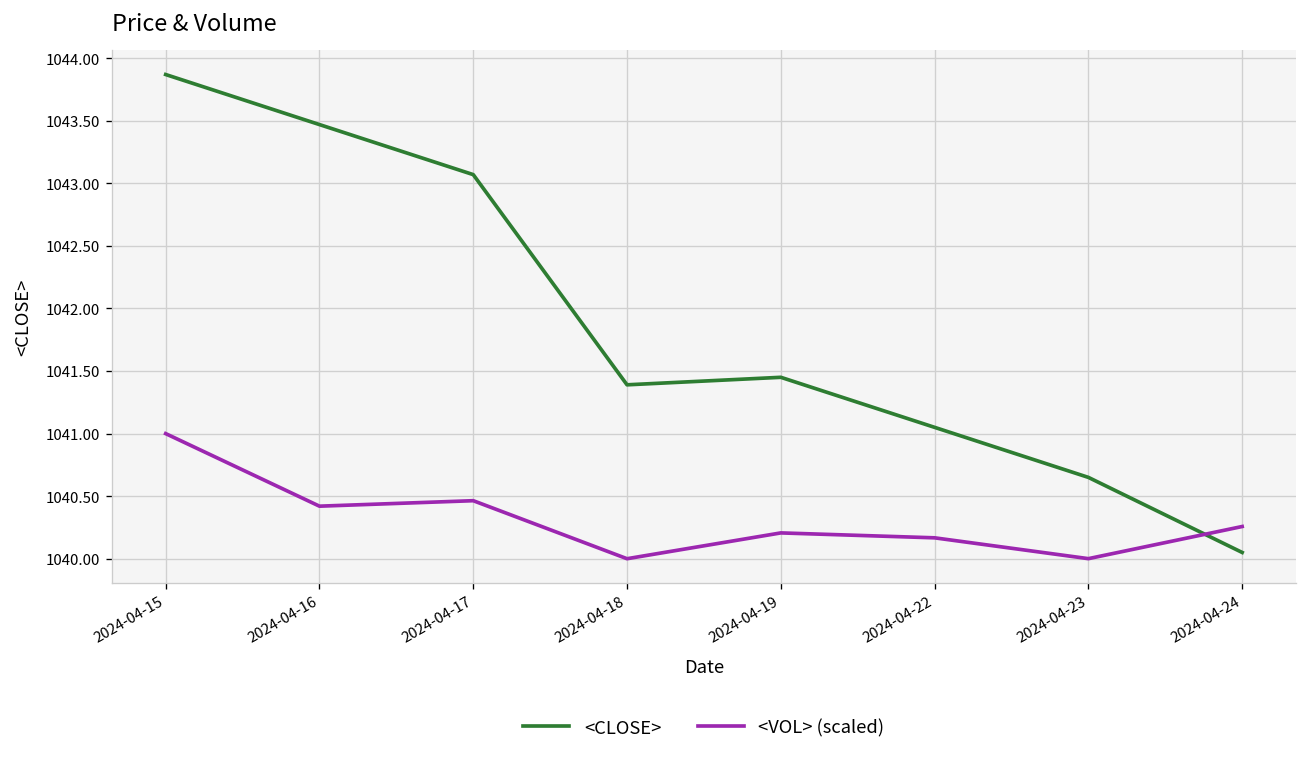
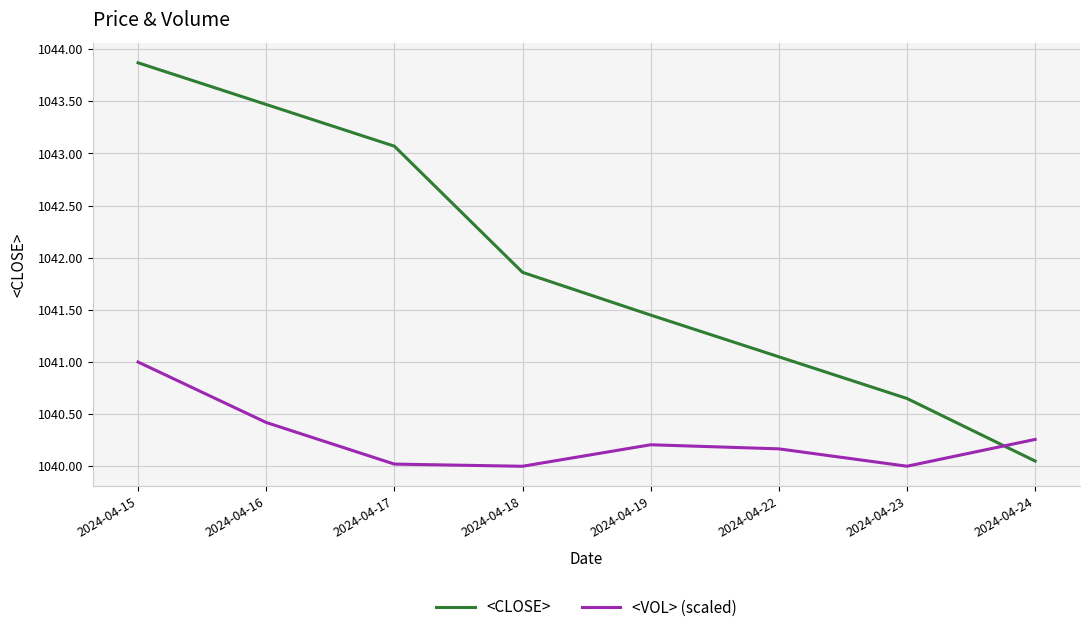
  {
    "<CLOSE>": {
      "2024-04-15": 1043.87,
      "2024-04-16": 1043.47,
      "2024-04-17": 1043.07,
-     "2024-04-18": 1041.39,
+     "2024-04-18": 1041.86,
      "2024-04-19": 1041.45,
      "2024-04-22": 1041.05,
      "2024-04-23": 1040.65,
      "2024-04-24": 1040.05
    },
    "<VOL> (scaled)": {
      "2024-04-15": 1041.00,
      "2024-04-16": 1040.42,
-     "2024-04-17": 1040.46,
+     "2024-04-17": 1040.02,
      "2024-04-18": 1040.00,
      "2024-04-19": 1040.21,
      "2024-04-22": 1040.17,
      "2024-04-23": 1040.00,
      "2024-04-24": 1040.26
    }
  }
